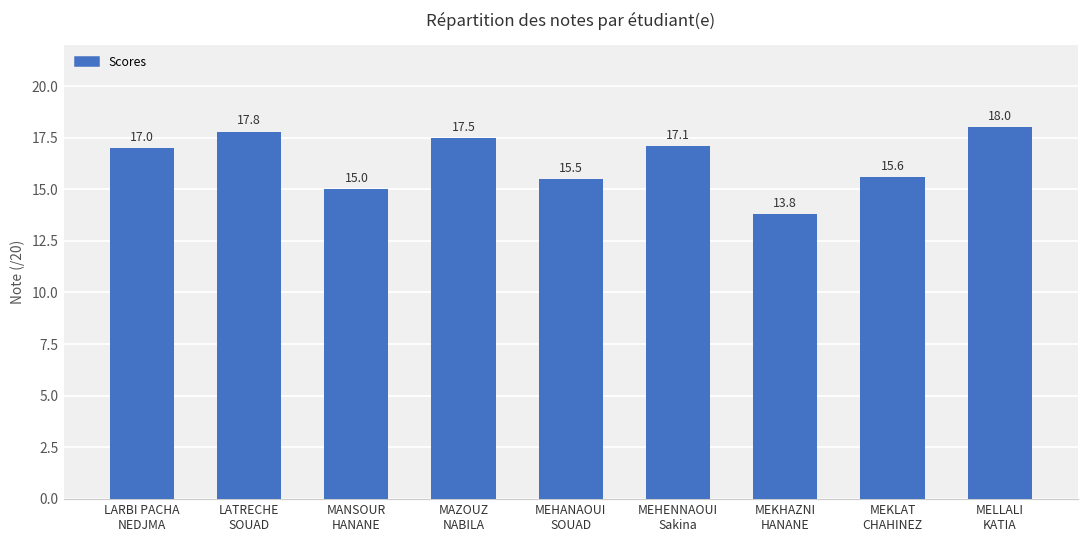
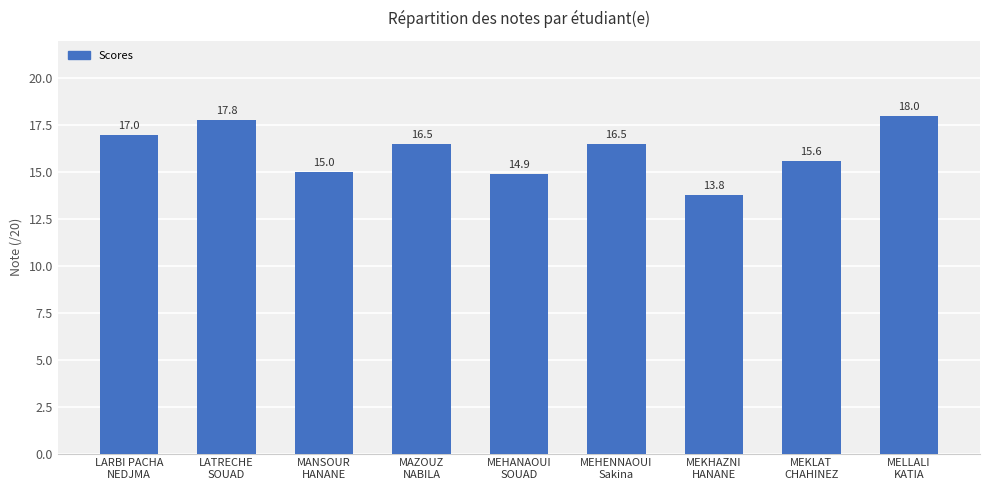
  {
    "LARBI PACHA NEDJMA": 17.0,
    "LATRECHE SOUAD": 17.8,
    "MANSOUR HANANE": 15.0,
-   "MAZOUZ NABILA": 17.5,
-   "MEHANAOUI SOUAD": 15.5,
-   "MEHENNAOUI Sakina": 17.1,
+   "MAZOUZ NABILA": 16.5,
+   "MEHANAOUI SOUAD": 14.9,
+   "MEHENNAOUI Sakina": 16.5,
    "MEKHAZNI HANANE": 13.8,
    "MEKLAT CHAHINEZ": 15.6,
    "MELLALI KATIA": 18.0
  }
